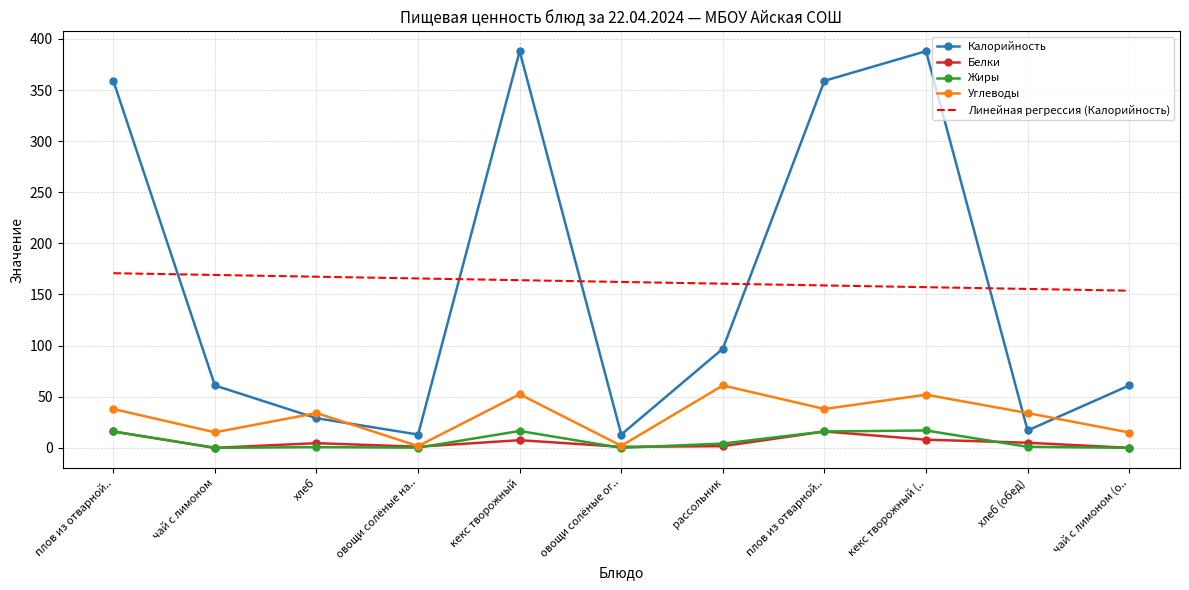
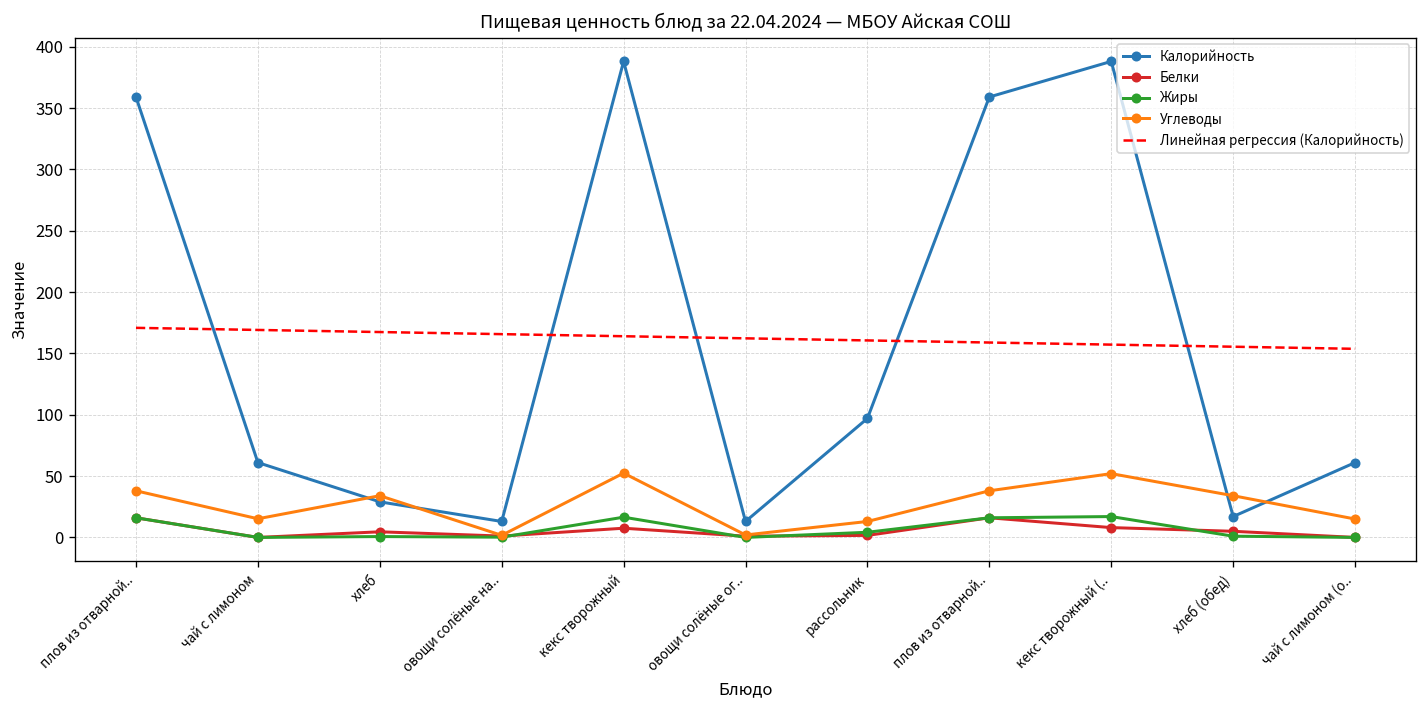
  {
    "Калорийность": {
      "чай с лимоном": 61,
      "хлеб": 29,
      "овощи солёные на..": 13,
      "кекс творожный": 388,
      "овощи солёные ог..": 13,
      "рассольник": 97,
      "кекс творожный (..": 388,
      "хлеб (обед)": 17,
      "чай с лимоном (о..": 61
    },
    "Белки": {
      "хлеб": 5,
      "кекс творожный": 8,
      "рассольник": 2,
      "кекс творожный (..": 8,
      "хлеб (обед)": 5
    },
    "Жиры": {
      "хлеб": 1,
      "кекс творожный": 17,
      "рассольник": 4,
      "кекс творожный (..": 17,
      "хлеб (обед)": 1
    },
    "Углеводы": {
      "чай с лимоном": 15,
      "хлеб": 34,
      "кекс творожный": 52,
-     "рассольник": 61,
+     "рассольник": 13,
      "кекс творожный (..": 52,
      "хлеб (обед)": 34,
      "чай с лимоном (о..": 15
    },
    "Линейная регрессия (Калорийность)": {
      "чай с лимоном": 169,
      "хлеб": 167,
      "овощи солёные на..": 166,
      "кекс творожный": 164,
      "овощи солёные ог..": 162,
      "рассольник": 161,
      "кекс творожный (..": 157,
      "хлеб (обед)": 155,
      "чай с лимоном (о..": 154
    }
  }
